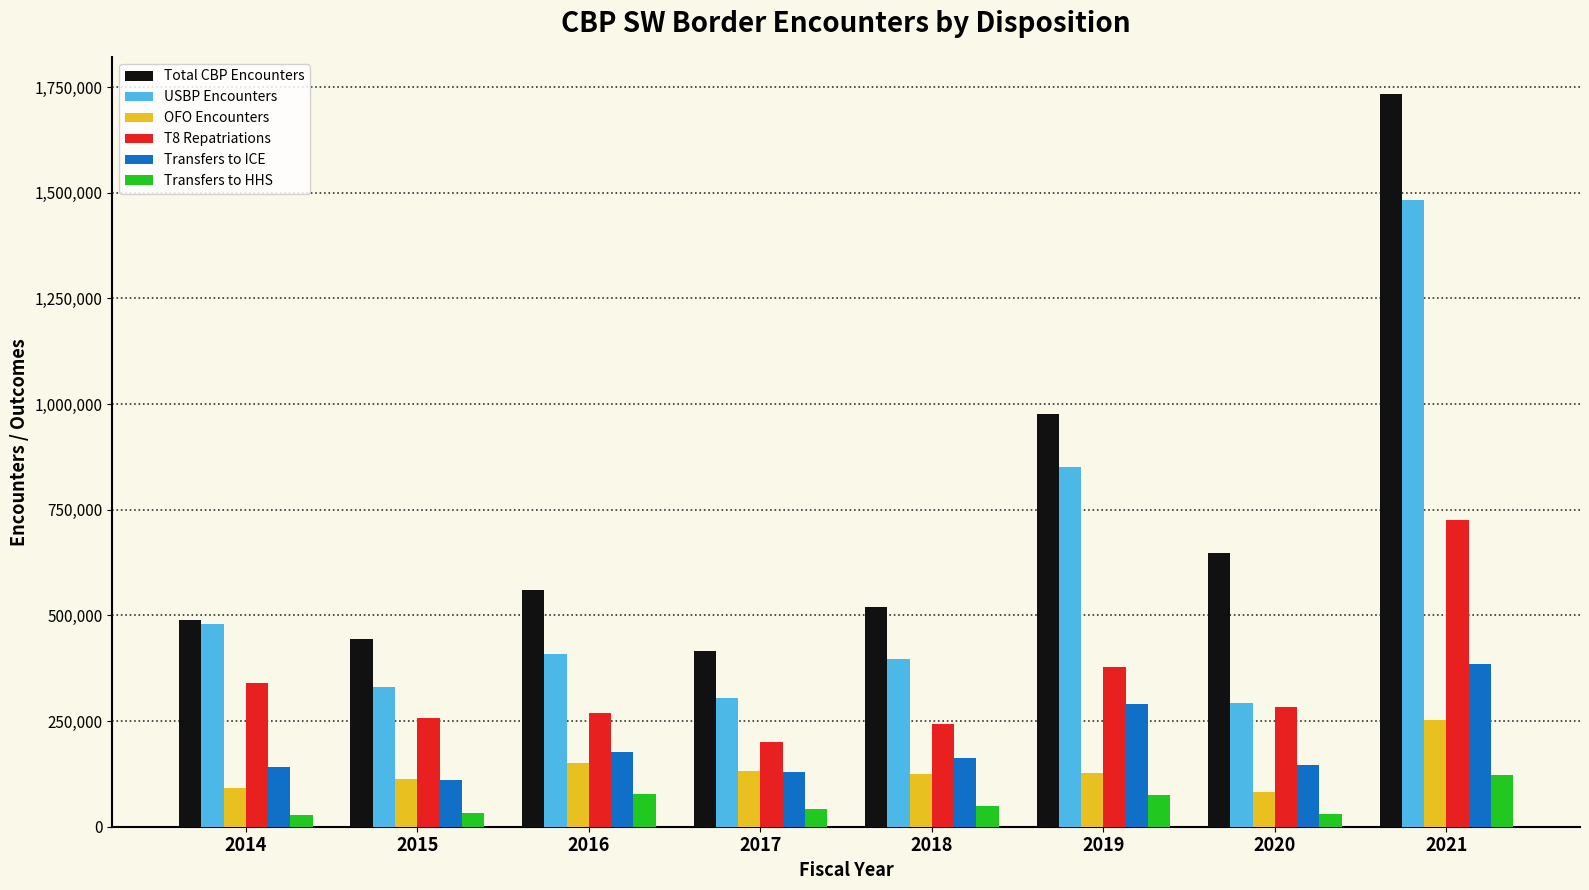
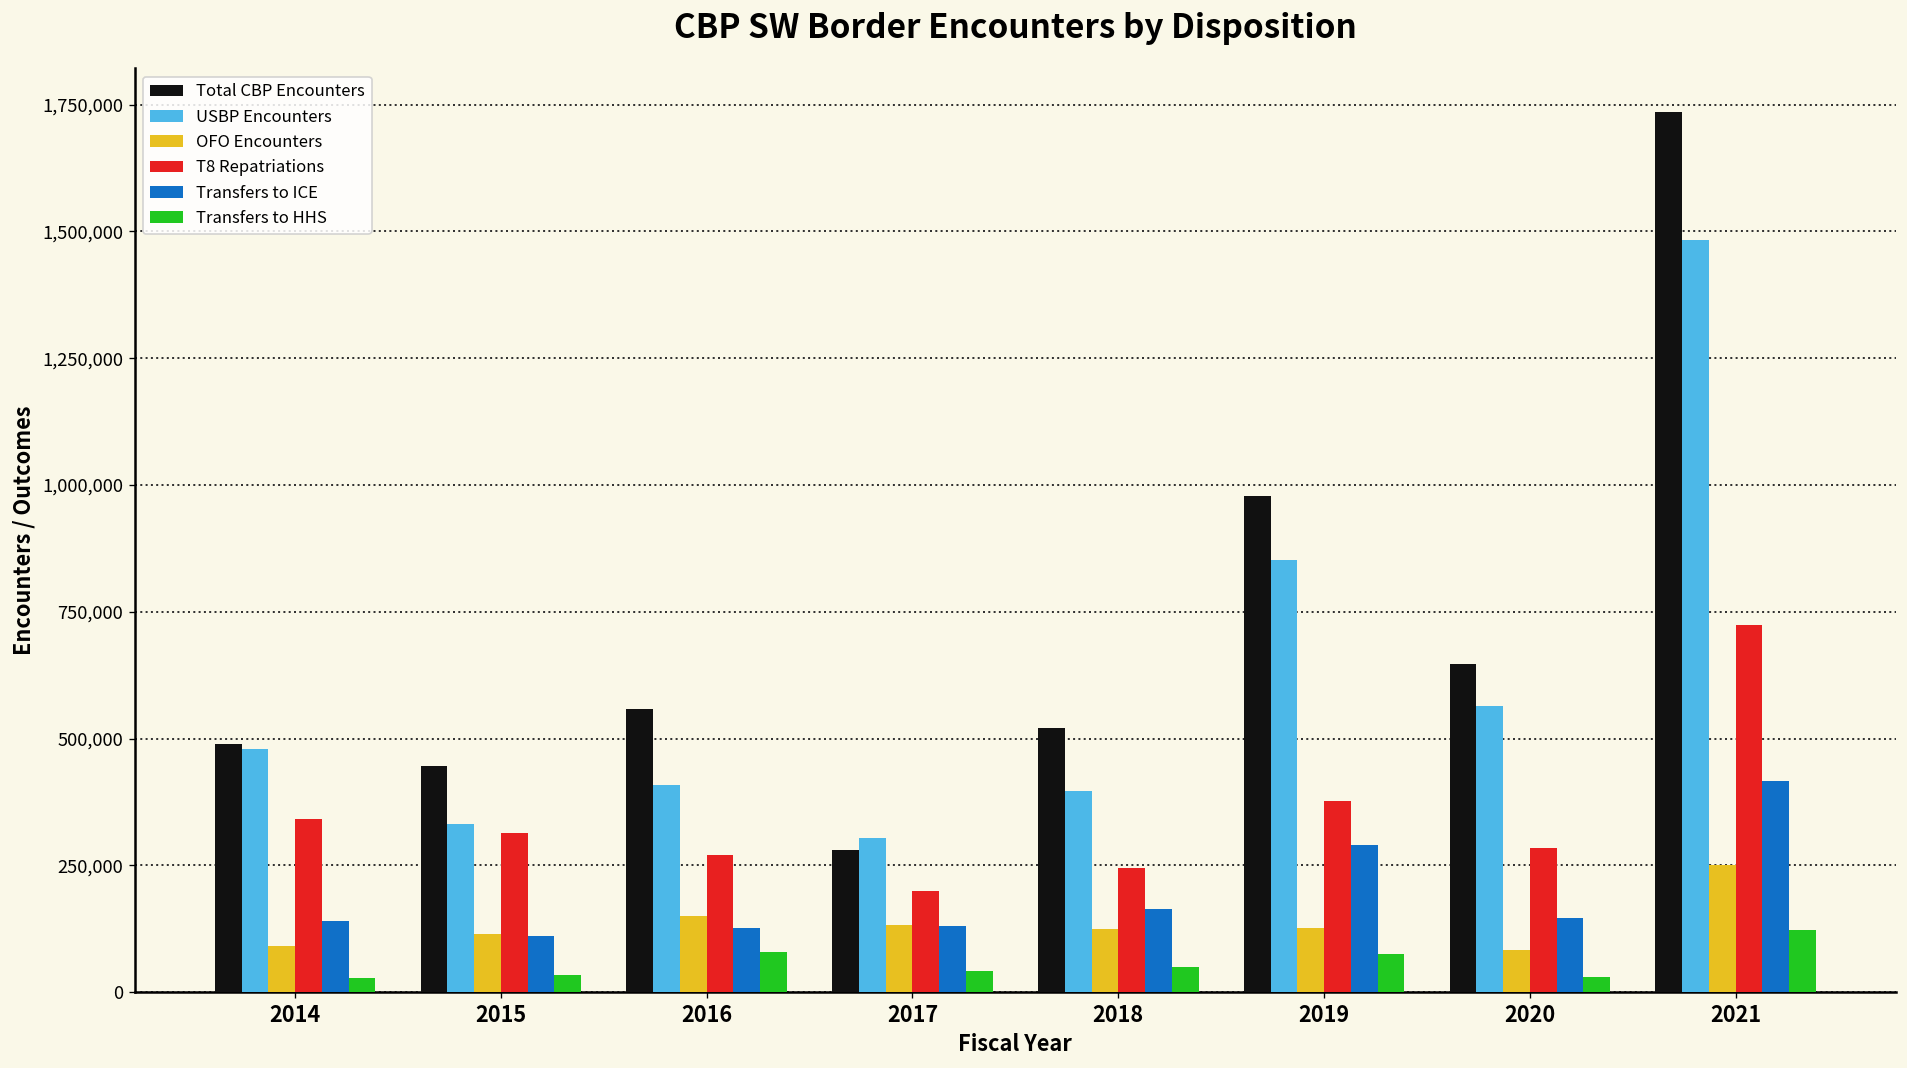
  {
    "Total CBP Encounters": {
      "2014": "490,000",
      "2015": "440,000",
      "2016": "560,000",
-     "2017": "420,000",
+     "2017": "280,000",
      "2018": "520,000",
      "2019": "980,000",
      "2020": "650,000",
      "2021": "1,730,000"
    },
    "USBP Encounters": {
      "2014": "480,000",
      "2015": "330,000",
      "2016": "410,000",
      "2017": "300,000",
      "2018": "400,000",
      "2019": "850,000",
-     "2020": "290,000",
+     "2020": "560,000",
      "2021": "1,480,000"
    },
    "OFO Encounters": {
      "2014": "90,000",
      "2015": "110,000",
      "2016": "150,000",
      "2017": "130,000",
      "2018": "120,000",
      "2019": "130,000",
      "2020": "80,000",
      "2021": "250,000"
    },
    "T8 Repatriations": {
      "2014": "340,000",
-     "2015": "260,000",
+     "2015": "310,000",
      "2016": "270,000",
      "2017": "200,000",
      "2018": "240,000",
      "2019": "380,000",
      "2020": "280,000",
      "2021": "720,000"
    },
    "Transfers to ICE": {
      "2014": "140,000",
      "2015": "110,000",
-     "2016": "180,000",
+     "2016": "130,000",
      "2017": "130,000",
      "2018": "160,000",
      "2019": "290,000",
      "2020": "150,000",
-     "2021": "390,000"
+     "2021": "420,000"
    },
    "Transfers to HHS": {
      "2014": "30,000",
      "2015": "30,000",
      "2016": "80,000",
      "2017": "40,000",
      "2018": "50,000",
      "2019": "80,000",
      "2020": "30,000",
      "2021": "120,000"
    }
  }
